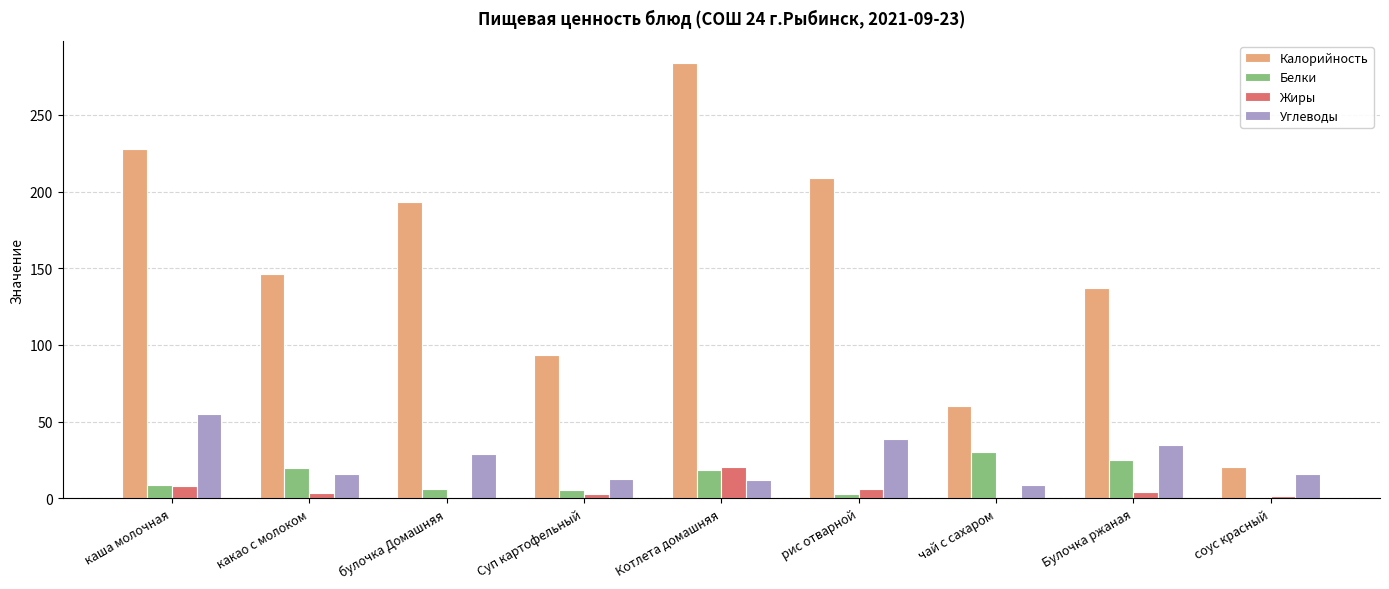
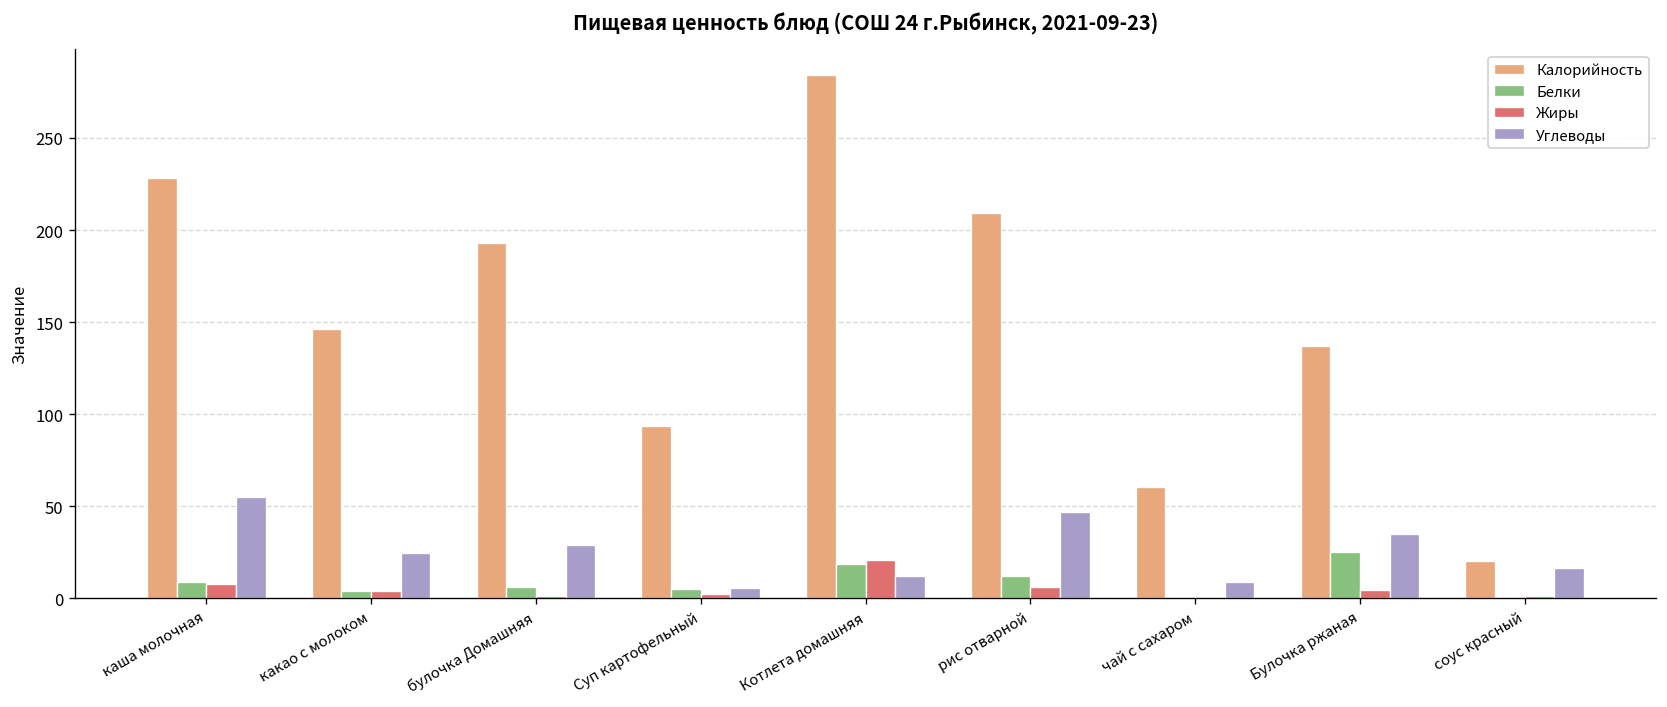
  {
    "Белки": {
      "каша молочная": 9,
-     "какао с молоком": 20,
+     "какао с молоком": 4,
      "булочка Домашняя": 6,
      "Суп картофельный": 5,
      "Котлета домашняя": 19,
-     "рис отварной": 3,
-     "чай с сахаром": 30,
+     "рис отварной": 12,
+     "чай с сахаром": 0,
      "Булочка ржаная": 25
    },
    "Углеводы": {
      "каша молочная": 55,
-     "какао с молоком": 16,
+     "какао с молоком": 24,
      "булочка Домашняя": 29,
-     "Суп картофельный": 13,
+     "Суп картофельный": 6,
      "Котлета домашняя": 12,
-     "рис отварной": 39,
+     "рис отварной": 47,
      "чай с сахаром": 9,
      "Булочка ржаная": 35,
      "соус красный": 16
    }
  }
